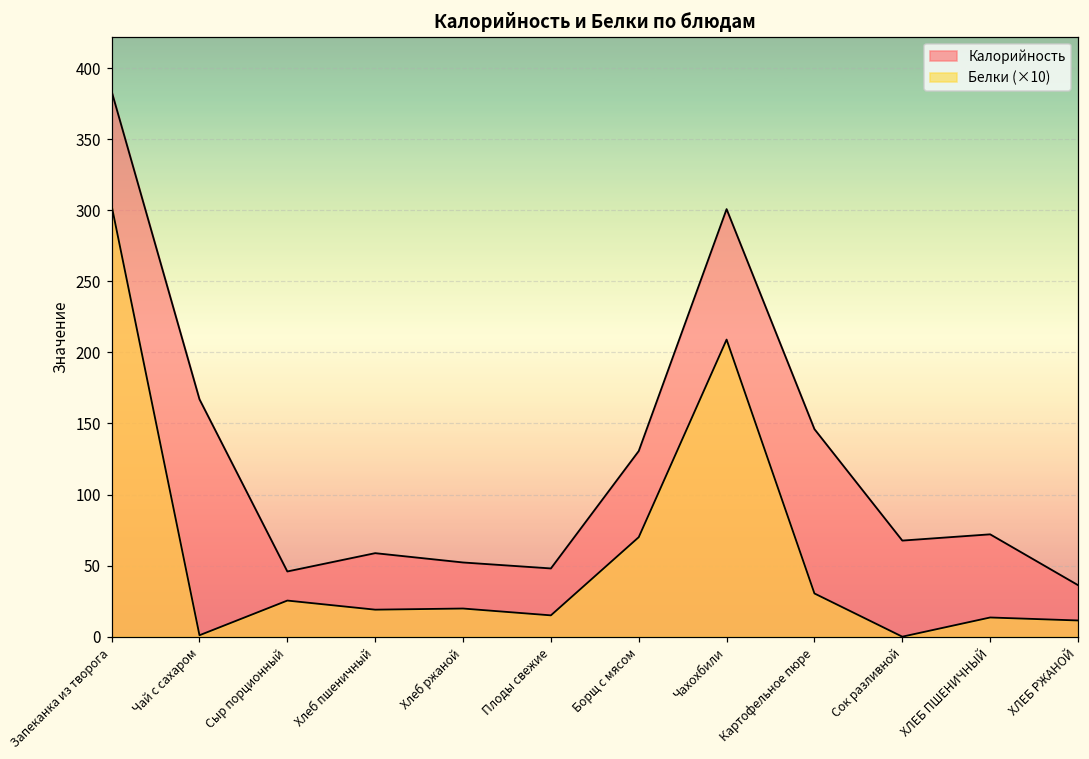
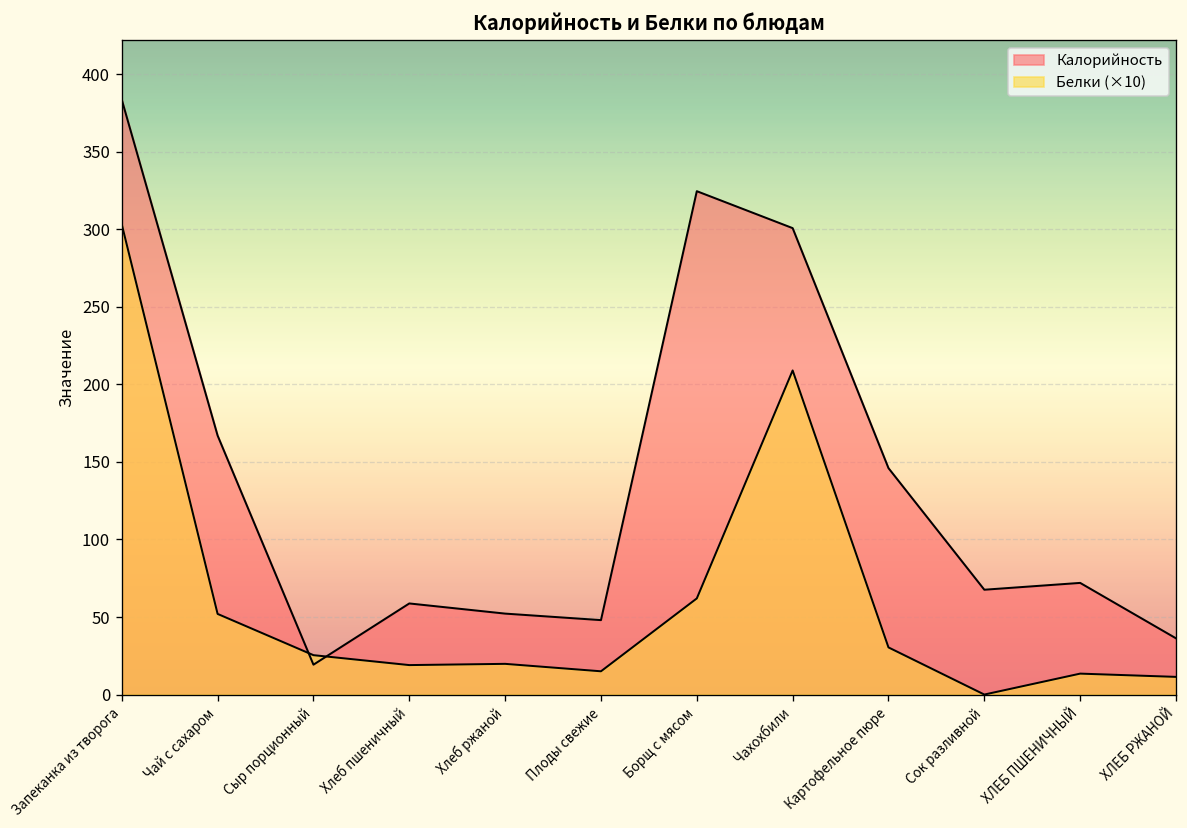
  {
    "Калорийность": {
      "Запеканка из творога": 384,
      "Чай с сахаром": 167,
-     "Сыр порционный": 46,
+     "Сыр порционный": 19,
      "Хлеб пшеничный": 59,
      "Хлеб ржаной": 52,
      "Плоды свежие": 48,
-     "Борщ с мясом": 131,
+     "Борщ с мясом": 325,
      "Чахохбили": 301,
      "Картофельное пюре": 146,
      "Сок разливной": 68,
      "ХЛЕБ ПШЕНИЧНЫЙ": 72,
      "ХЛЕБ РЖАНОЙ": 36
    },
    "Белки (×10)": {
      "Запеканка из творога": 303,
-     "Чай с сахаром": 1,
+     "Чай с сахаром": 52,
      "Сыр порционный": 25,
      "Хлеб пшеничный": 19,
      "Хлеб ржаной": 20,
      "Плоды свежие": 15,
-     "Борщ с мясом": 70,
+     "Борщ с мясом": 62,
      "Чахохбили": 209,
      "Картофельное пюре": 30,
      "Сок разливной": 0,
      "ХЛЕБ ПШЕНИЧНЫЙ": 14,
      "ХЛЕБ РЖАНОЙ": 11
    }
  }
